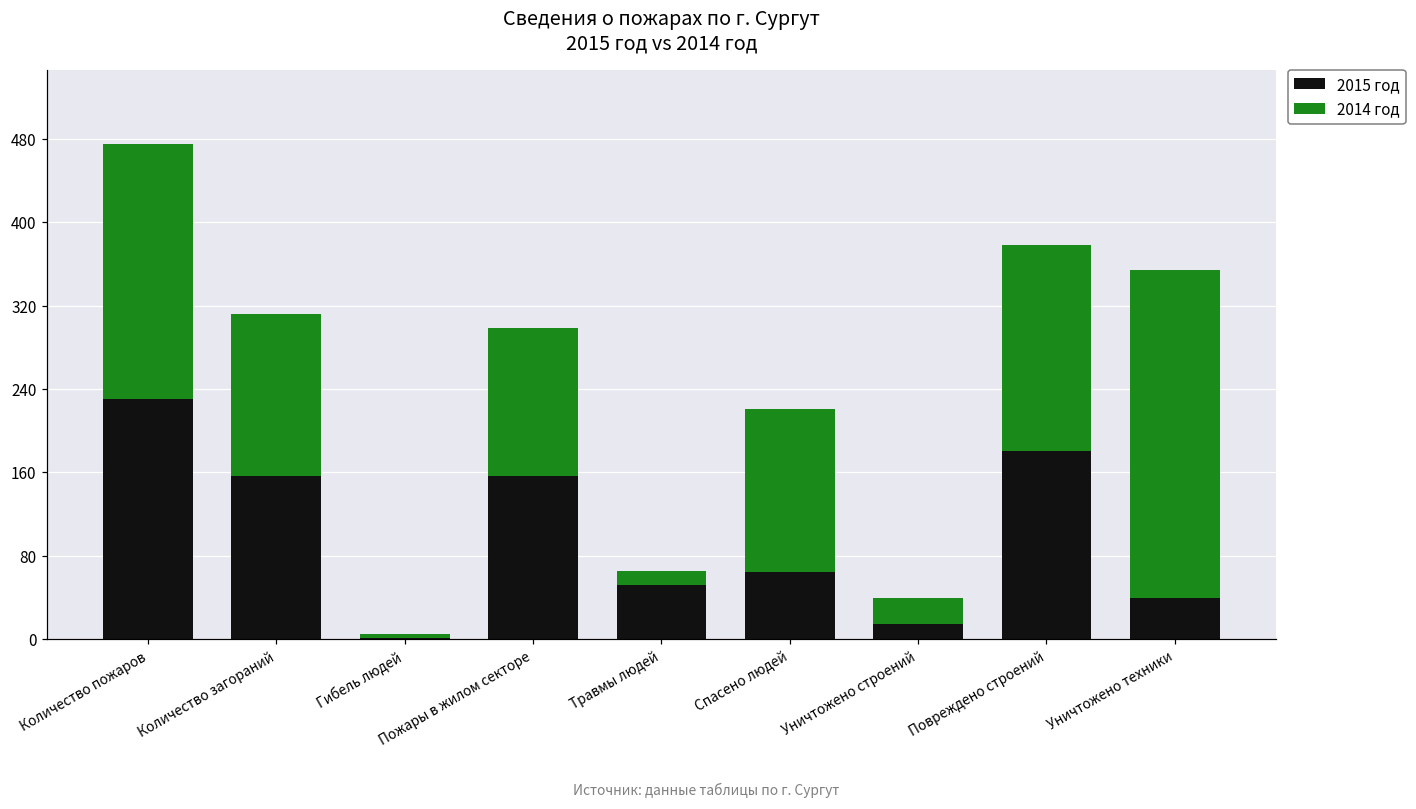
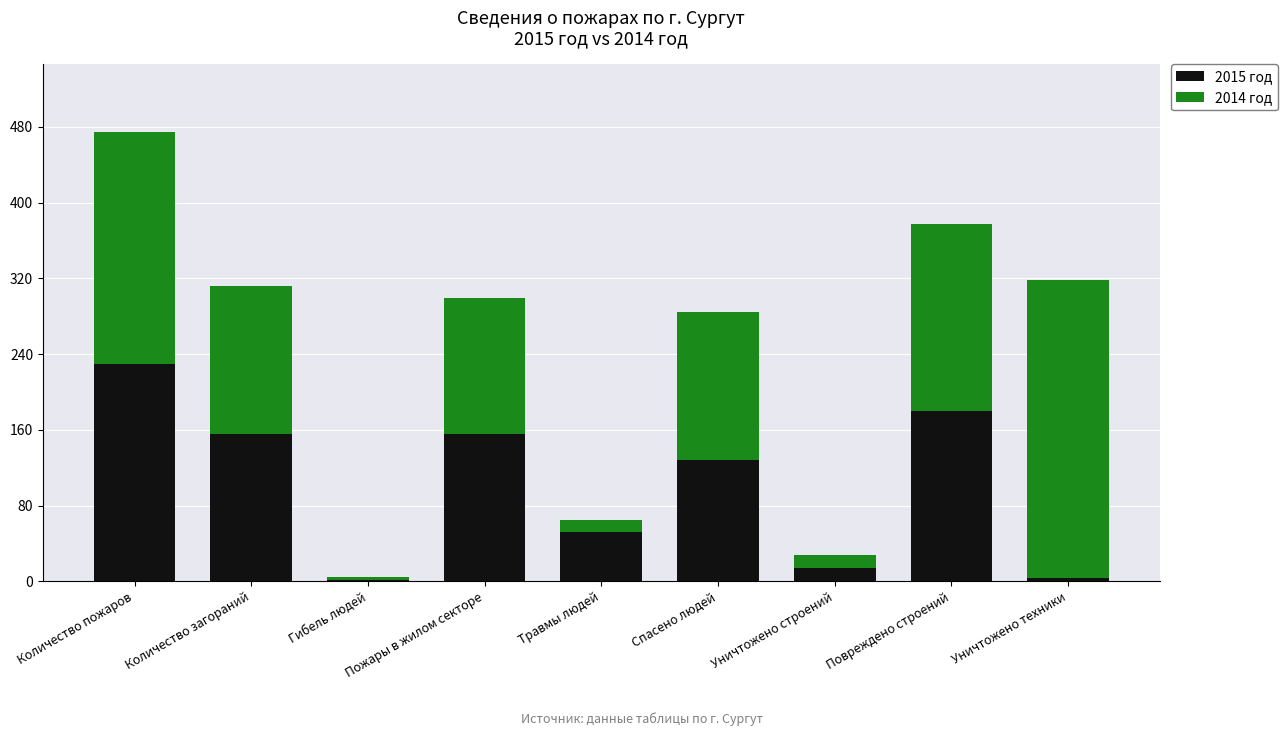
  {
    "2015 год": {
      "Количество пожаров": 230,
      "Количество загораний": 160,
      "Пожары в жилом секторе": 160,
      "Травмы людей": 50,
-     "Спасено людей": 60,
+     "Спасено людей": 130,
      "Уничтожено строений": 10,
      "Повреждено строений": 180,
-     "Уничтожено техники": 40
+     "Уничтожено техники": 0
    },
    "2014 год": {
      "Количество пожаров": 250,
      "Количество загораний": 160,
      "Гибель людей": 0,
      "Пожары в жилом секторе": 140,
      "Травмы людей": 10,
      "Спасено людей": 160,
-     "Уничтожено строений": 30,
+     "Уничтожено строений": 10,
      "Повреждено строений": 200,
      "Уничтожено техники": 320
    }
  }
